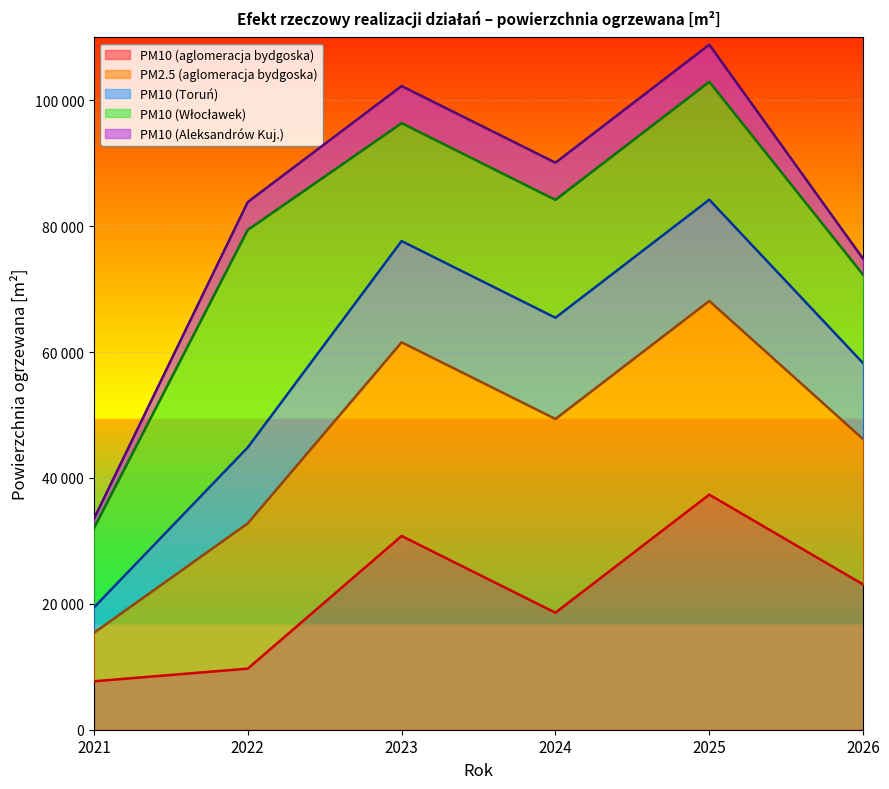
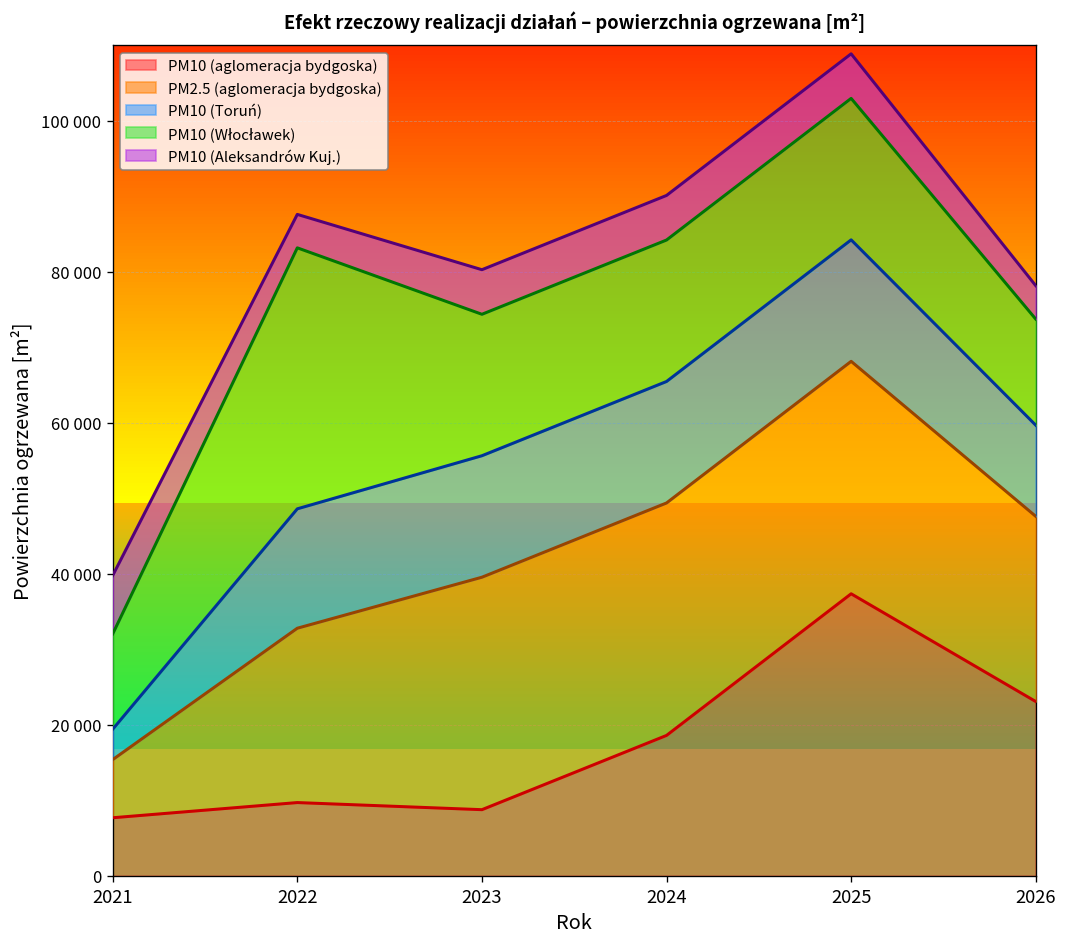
  {
    "PM10 (aglomeracja bydgoska)": {
      "2021": 8000,
      "2022": 10000,
-     "2023": 31000,
+     "2023": 9000,
      "2024": 19000,
      "2025": 37000,
      "2026": 23000
    },
    "PM2.5 (aglomeracja bydgoska)": {
      "2021": 8000,
      "2022": 23000,
      "2023": 31000,
      "2024": 31000,
      "2025": 31000,
-     "2026": 23000
+     "2026": 25000
    },
    "PM10 (Toruń)": {
      "2021": 4000,
-     "2022": 12000,
+     "2022": 16000,
      "2023": 16000,
      "2024": 16000,
      "2025": 16000,
      "2026": 12000
    },
    "PM10 (Włocławek)": {
      "2021": 13000,
      "2022": 35000,
      "2023": 19000,
      "2024": 19000,
      "2025": 19000,
      "2026": 14000
    },
    "PM10 (Aleksandrów Kuj.)": {
-     "2021": 1000,
+     "2021": 8000,
      "2022": 4000,
      "2023": 6000,
      "2024": 6000,
      "2025": 6000,
-     "2026": 3000
+     "2026": 4000
    }
  }
